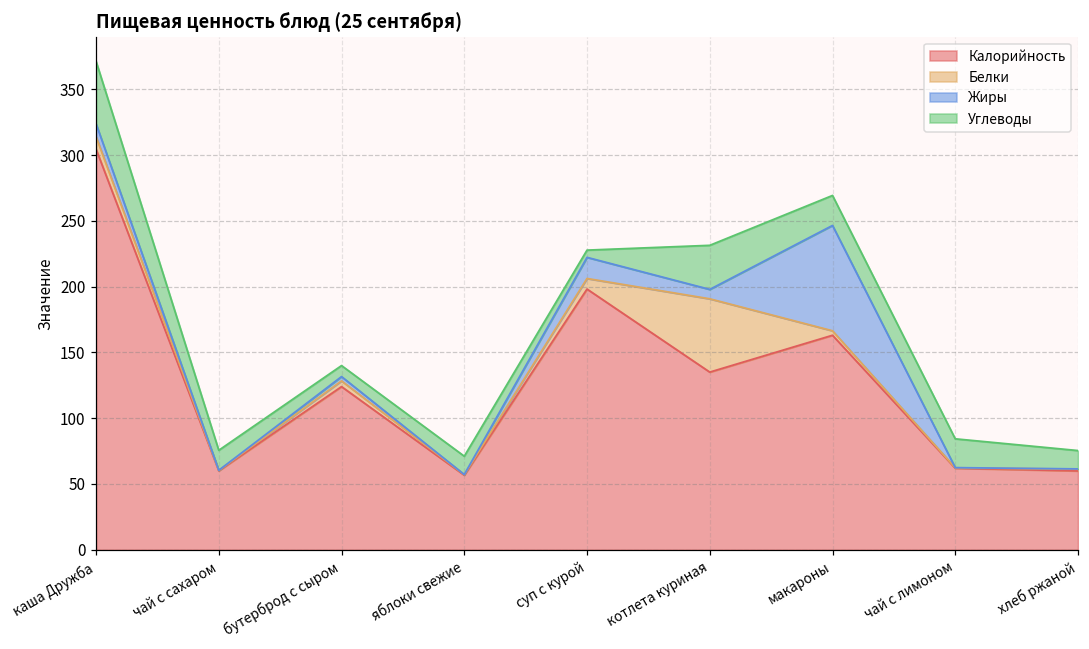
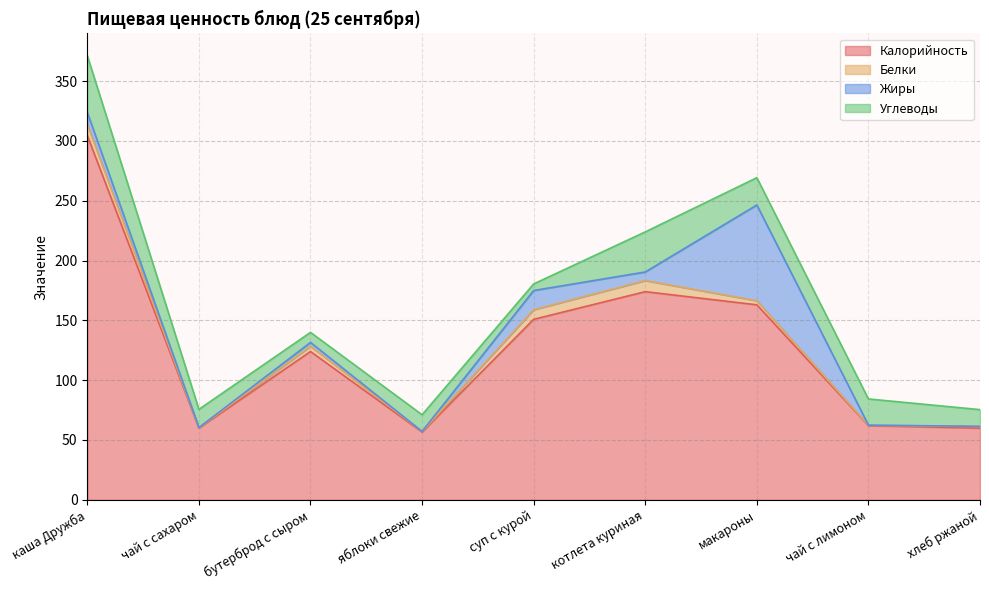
  {
    "Калорийность": {
      "каша Дружба": 305,
      "бутерброд с сыром": 124,
-     "суп с курой": 198,
-     "котлета куриная": 135,
+     "суп с курой": 151,
+     "котлета куриная": 174,
      "макароны": 163
    },
    "Белки": {
      "каша Дружба": 9,
      "бутерброд с сыром": 4,
      "суп с курой": 8,
-     "котлета куриная": 56,
+     "котлета куриная": 9,
      "макароны": 3
    },
    "Жиры": {
      "каша Дружба": 10,
      "бутерброд с сыром": 3,
      "суп с курой": 16,
      "котлета куриная": 7,
      "макароны": 80
    },
    "Углеводы": {
      "каша Дружба": 47,
      "чай с сахаром": 15,
      "бутерброд с сыром": 8,
      "яблоки свежие": 14,
      "суп с курой": 6,
      "котлета куриная": 34,
      "макароны": 23,
      "чай с лимоном": 22,
      "хлеб ржаной": 14
    }
  }
